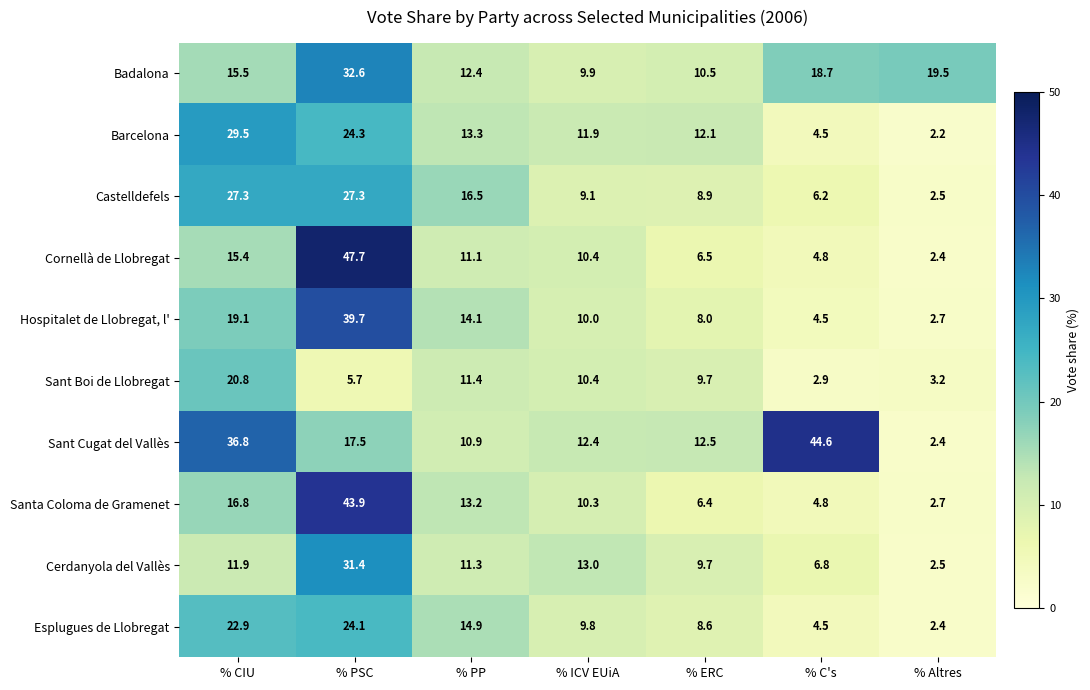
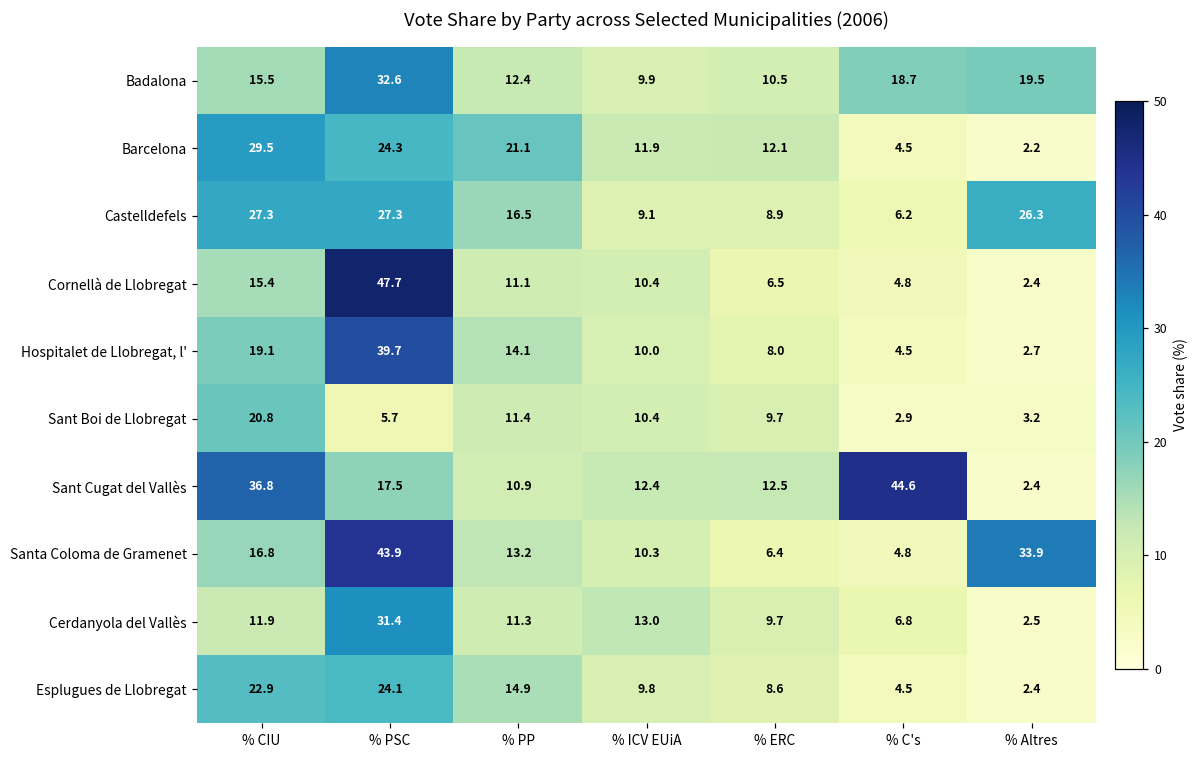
  {
    "Badalona": {
      "% CIU": 15.5,
      "% PSC": 32.6,
      "% PP": 12.4,
      "% ICV EUiA": 9.9,
      "% ERC": 10.5,
      "% C's": 18.7,
      "% Altres": 19.5
    },
    "Barcelona": {
      "% CIU": 29.5,
      "% PSC": 24.3,
-     "% PP": 13.3,
+     "% PP": 21.1,
      "% ICV EUiA": 11.9,
      "% ERC": 12.1,
      "% C's": 4.5,
      "% Altres": 2.2
    },
    "Castelldefels": {
      "% CIU": 27.3,
      "% PSC": 27.3,
      "% PP": 16.5,
      "% ICV EUiA": 9.1,
      "% ERC": 8.9,
      "% C's": 6.2,
-     "% Altres": 2.5
+     "% Altres": 26.3
    },
    "Cornellà de Llobregat": {
      "% CIU": 15.4,
      "% PSC": 47.7,
      "% PP": 11.1,
      "% ICV EUiA": 10.4,
      "% ERC": 6.5,
      "% C's": 4.8,
      "% Altres": 2.4
    },
    "Hospitalet de Llobregat, l'": {
      "% CIU": 19.1,
      "% PSC": 39.7,
      "% PP": 14.1,
      "% ICV EUiA": 10.0,
      "% ERC": 8.0,
      "% C's": 4.5,
      "% Altres": 2.7
    },
    "Sant Boi de Llobregat": {
      "% CIU": 20.8,
      "% PSC": 5.7,
      "% PP": 11.4,
      "% ICV EUiA": 10.4,
      "% ERC": 9.7,
      "% C's": 2.9,
      "% Altres": 3.2
    },
    "Sant Cugat del Vallès": {
      "% CIU": 36.8,
      "% PSC": 17.5,
      "% PP": 10.9,
      "% ICV EUiA": 12.4,
      "% ERC": 12.5,
      "% C's": 44.6,
      "% Altres": 2.4
    },
    "Santa Coloma de Gramenet": {
      "% CIU": 16.8,
      "% PSC": 43.9,
      "% PP": 13.2,
      "% ICV EUiA": 10.3,
      "% ERC": 6.4,
      "% C's": 4.8,
-     "% Altres": 2.7
+     "% Altres": 33.9
    },
    "Cerdanyola del Vallès": {
      "% CIU": 11.9,
      "% PSC": 31.4,
      "% PP": 11.3,
      "% ICV EUiA": 13.0,
      "% ERC": 9.7,
      "% C's": 6.8,
      "% Altres": 2.5
    },
    "Esplugues de Llobregat": {
      "% CIU": 22.9,
      "% PSC": 24.1,
      "% PP": 14.9,
      "% ICV EUiA": 9.8,
      "% ERC": 8.6,
      "% C's": 4.5,
      "% Altres": 2.4
    }
  }
